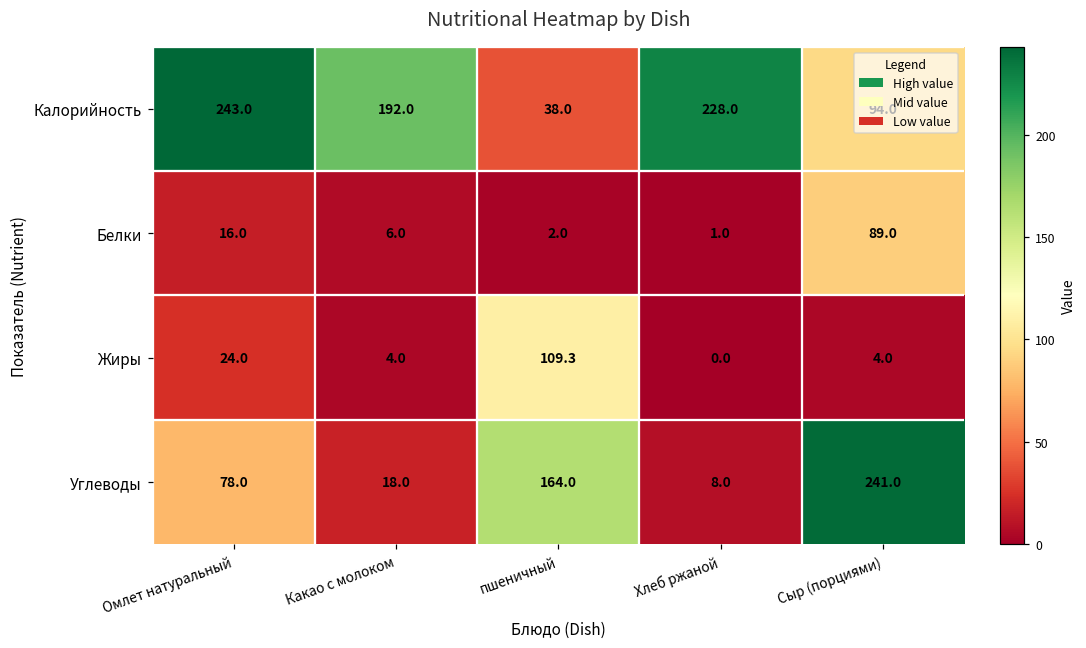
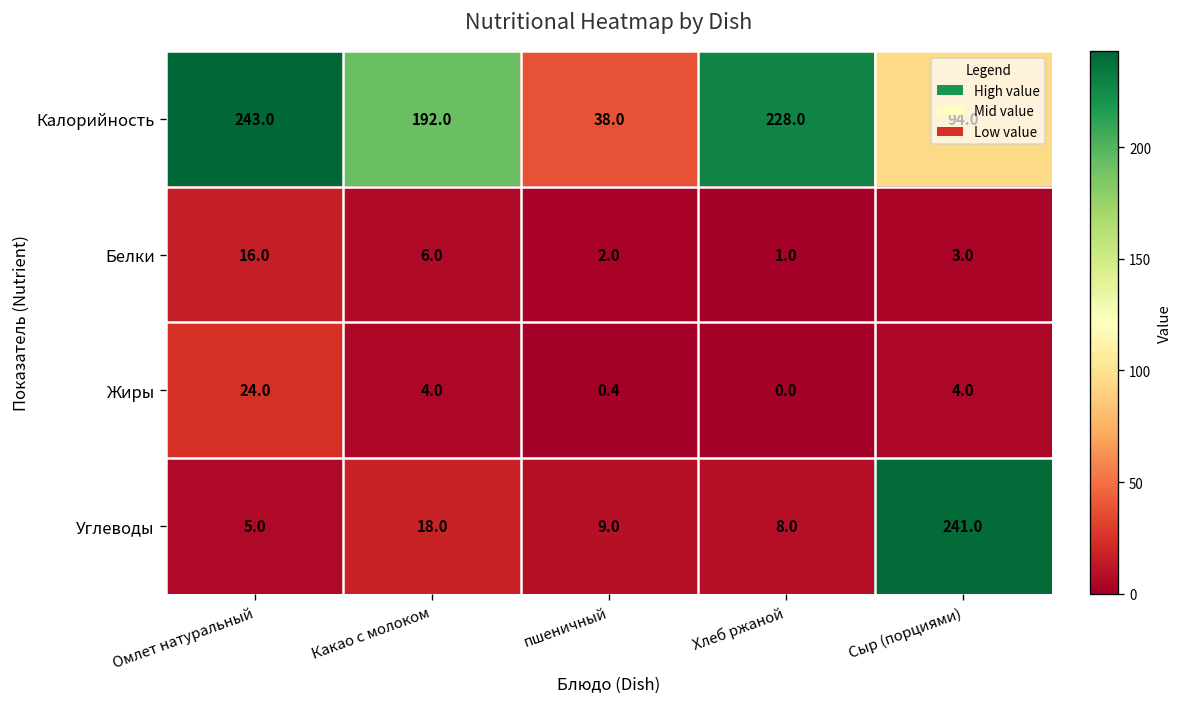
  {
    "Калорийность": {
      "Омлет натуральный": 243.0,
      "Какао с молоком": 192.0,
      "пшеничный": 38.0,
      "Хлеб ржаной": 228.0
    },
    "Белки": {
      "Омлет натуральный": 16.0,
      "Какао с молоком": 6.0,
      "пшеничный": 2.0,
      "Хлеб ржаной": 1.0,
-     "Сыр (порциями)": 89.0
+     "Сыр (порциями)": 3.0
    },
    "Жиры": {
      "Омлет натуральный": 24.0,
      "Какао с молоком": 4.0,
-     "пшеничный": 109.3,
+     "пшеничный": 0.4,
      "Хлеб ржаной": 0.0,
      "Сыр (порциями)": 4.0
    },
    "Углеводы": {
-     "Омлет натуральный": 78.0,
+     "Омлет натуральный": 5.0,
      "Какао с молоком": 18.0,
-     "пшеничный": 164.0,
+     "пшеничный": 9.0,
      "Хлеб ржаной": 8.0,
      "Сыр (порциями)": 241.0
    }
  }
